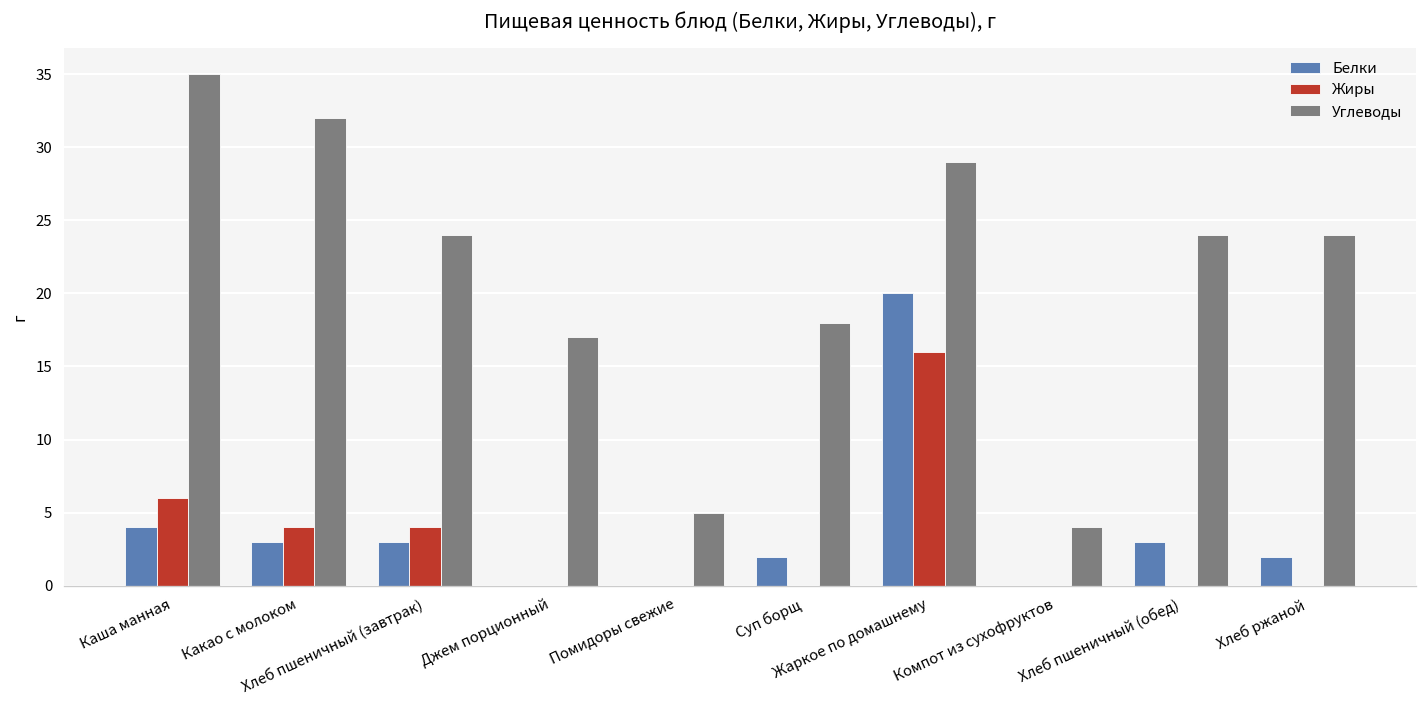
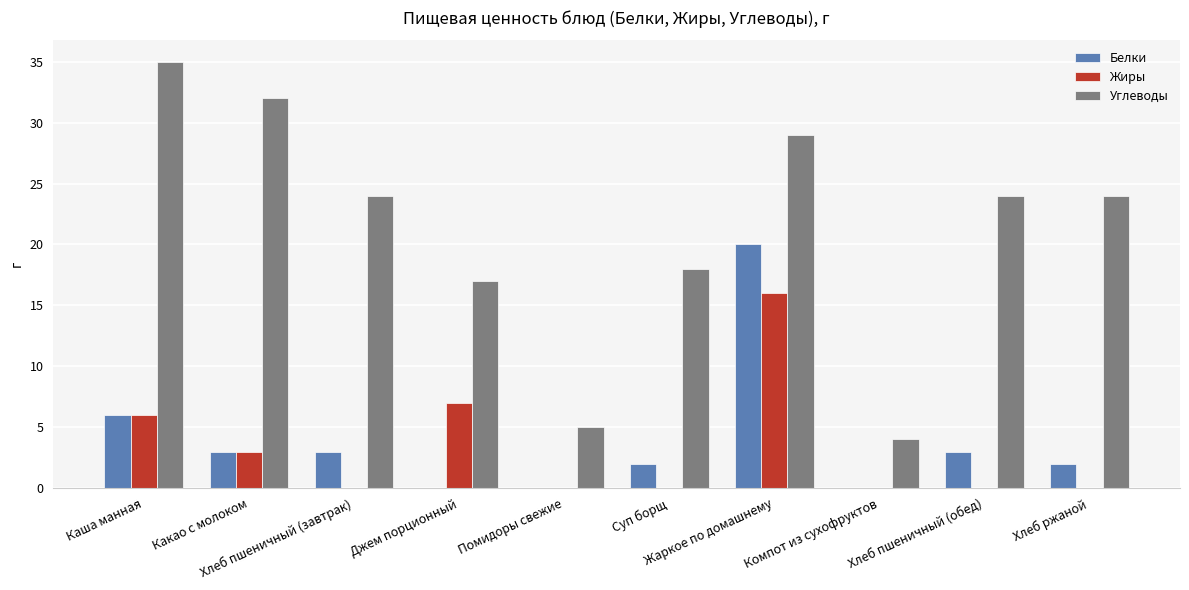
  {
    "Белки": {
-     "Каша манная": 4,
+     "Каша манная": 6,
      "Какао с молоком": 3,
      "Хлеб пшеничный (завтрак)": 3,
      "Джем порционный": 0,
      "Помидоры свежие": 0,
      "Суп борщ": 2,
      "Жаркое по домашнему": 20,
      "Компот из сухофруктов": 0,
      "Хлеб пшеничный (обед)": 3,
      "Хлеб ржаной": 2
    },
    "Жиры": {
      "Каша манная": 6,
-     "Какао с молоком": 4,
-     "Хлеб пшеничный (завтрак)": 4,
-     "Джем порционный": 0,
+     "Какао с молоком": 3,
+     "Хлеб пшеничный (завтрак)": 0,
+     "Джем порционный": 7,
      "Помидоры свежие": 0,
      "Суп борщ": 0,
      "Жаркое по домашнему": 16,
      "Компот из сухофруктов": 0,
      "Хлеб пшеничный (обед)": 0,
      "Хлеб ржаной": 0
    },
    "Углеводы": {
      "Каша манная": 35,
      "Какао с молоком": 32,
      "Хлеб пшеничный (завтрак)": 24,
      "Джем порционный": 17,
      "Помидоры свежие": 5,
      "Суп борщ": 18,
      "Жаркое по домашнему": 29,
      "Компот из сухофруктов": 4,
      "Хлеб пшеничный (обед)": 24,
      "Хлеб ржаной": 24
    }
  }
